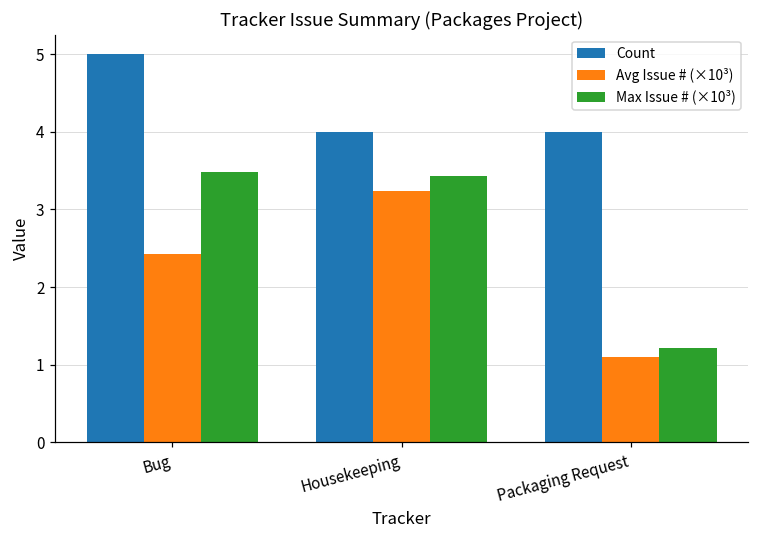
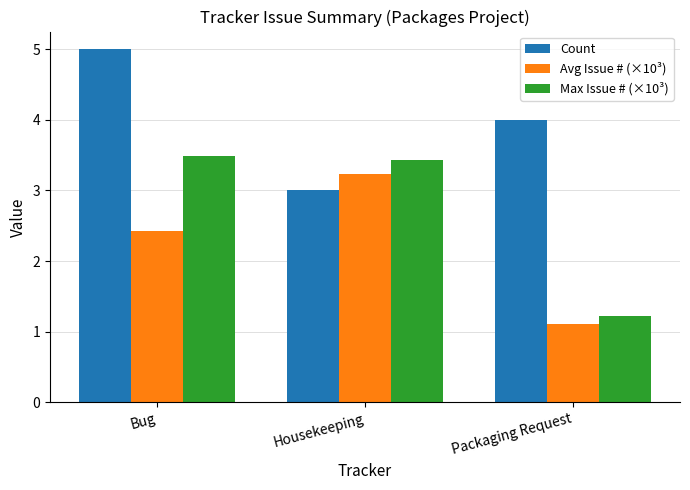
  {
    "Count": {
      "Bug": 5,
-     "Housekeeping": 4,
+     "Housekeeping": 3,
      "Packaging Request": 4
    },
    "Avg Issue # (×10³)": {
      "Bug": 2.4,
      "Housekeeping": 3.2,
      "Packaging Request": 1.1
    },
    "Max Issue # (×10³)": {
      "Bug": 3.5,
      "Housekeeping": 3.4,
      "Packaging Request": 1.2
    }
  }
